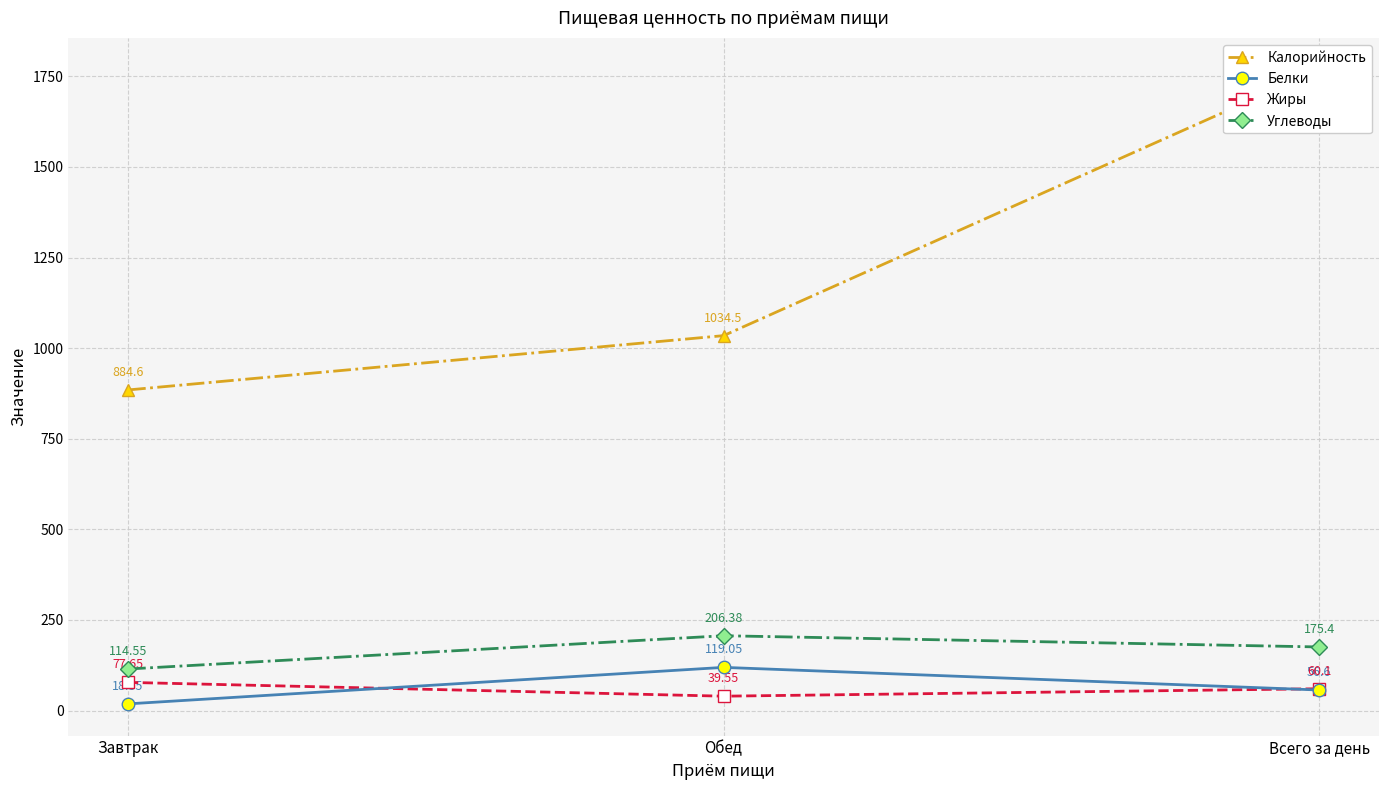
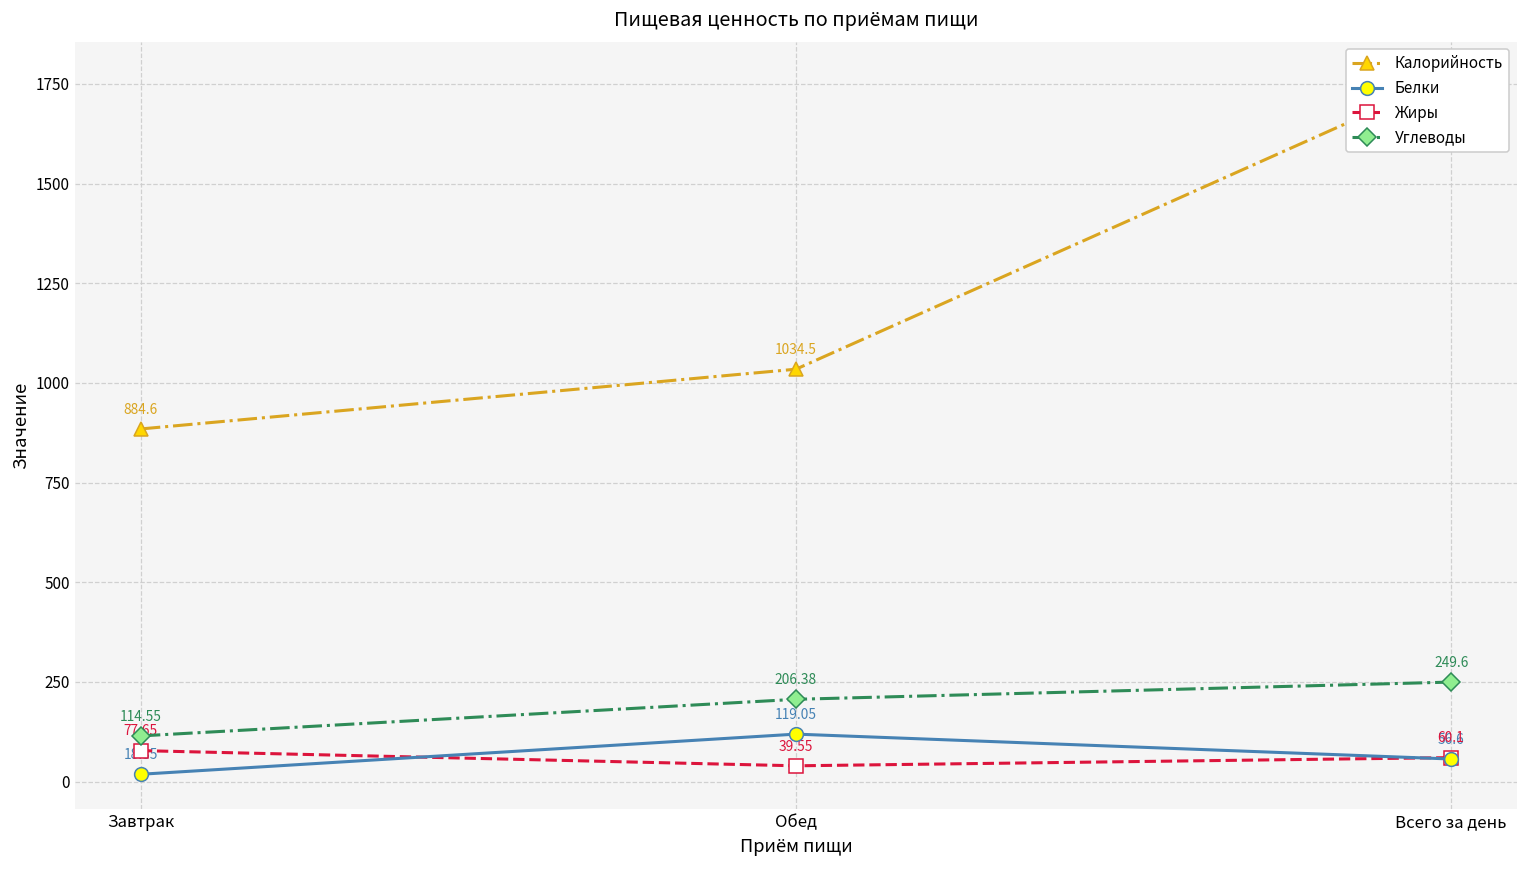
  {
    "Калорийность": {
      "Завтрак": 884.6,
      "Обед": 1034.5
    },
    "Белки": {
      "Обед": 119.05
    },
    "Жиры": {
      "Обед": 39.55
    },
    "Углеводы": {
      "Завтрак": 114.55,
      "Обед": 206.38,
-     "Всего за день": 175.4
+     "Всего за день": 249.6
    }
  }
